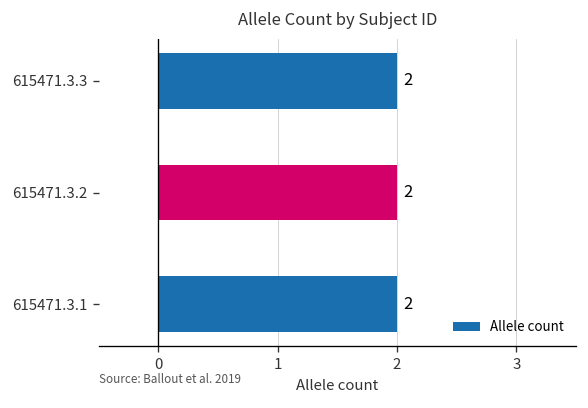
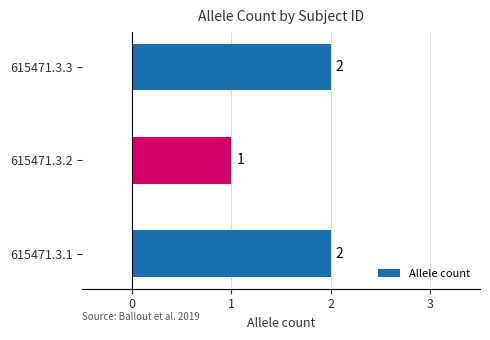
  {
    "615471.3.3": 2,
-   "615471.3.2": 2,
+   "615471.3.2": 1,
    "615471.3.1": 2
  }
